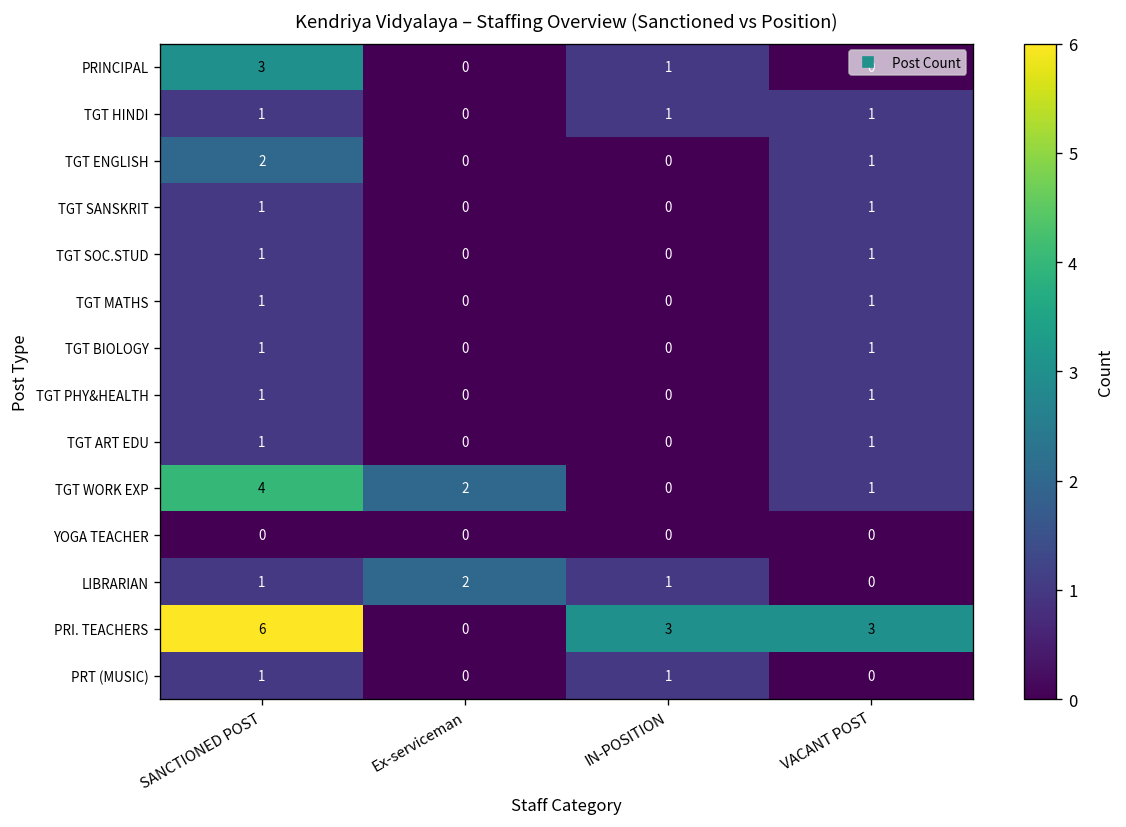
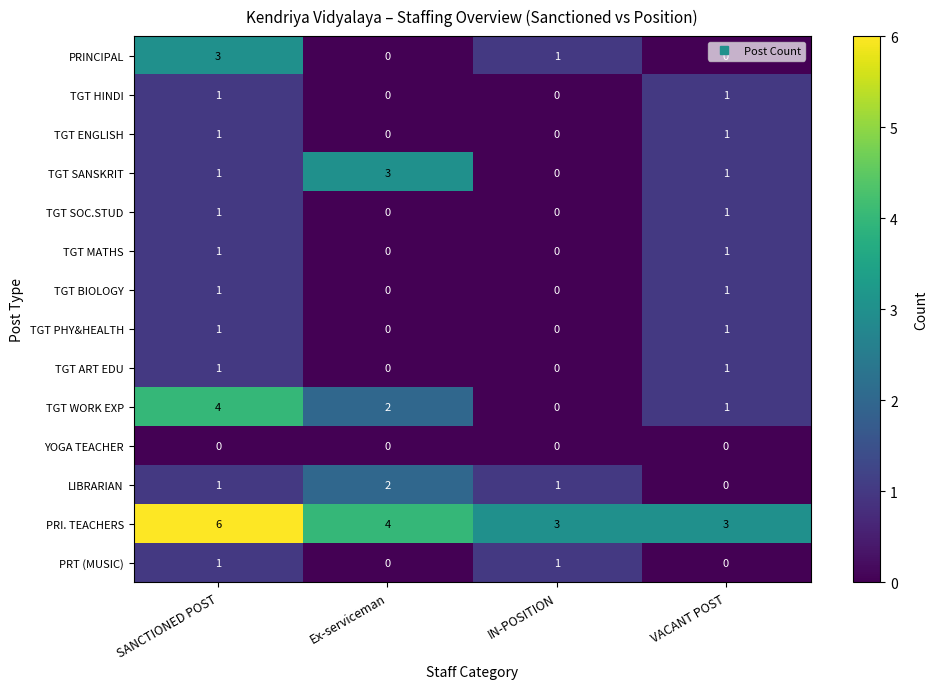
  {
    "PRINCIPAL": {
      "SANCTIONED POST": 3,
      "Ex-serviceman": 0,
      "IN-POSITION": 1
    },
    "TGT HINDI": {
      "SANCTIONED POST": 1,
      "Ex-serviceman": 0,
-     "IN-POSITION": 1,
+     "IN-POSITION": 0,
      "VACANT POST": 1
    },
    "TGT ENGLISH": {
-     "SANCTIONED POST": 2,
+     "SANCTIONED POST": 1,
      "Ex-serviceman": 0,
      "IN-POSITION": 0,
      "VACANT POST": 1
    },
    "TGT SANSKRIT": {
      "SANCTIONED POST": 1,
-     "Ex-serviceman": 0,
+     "Ex-serviceman": 3,
      "IN-POSITION": 0,
      "VACANT POST": 1
    },
    "TGT SOC.STUD": {
      "SANCTIONED POST": 1,
      "Ex-serviceman": 0,
      "IN-POSITION": 0,
      "VACANT POST": 1
    },
    "TGT MATHS": {
      "SANCTIONED POST": 1,
      "Ex-serviceman": 0,
      "IN-POSITION": 0,
      "VACANT POST": 1
    },
    "TGT BIOLOGY": {
      "SANCTIONED POST": 1,
      "Ex-serviceman": 0,
      "IN-POSITION": 0,
      "VACANT POST": 1
    },
    "TGT PHY&HEALTH": {
      "SANCTIONED POST": 1,
      "Ex-serviceman": 0,
      "IN-POSITION": 0,
      "VACANT POST": 1
    },
    "TGT ART EDU": {
      "SANCTIONED POST": 1,
      "Ex-serviceman": 0,
      "IN-POSITION": 0,
      "VACANT POST": 1
    },
    "TGT WORK EXP": {
      "SANCTIONED POST": 4,
      "Ex-serviceman": 2,
      "IN-POSITION": 0,
      "VACANT POST": 1
    },
    "YOGA TEACHER": {
      "SANCTIONED POST": 0,
      "Ex-serviceman": 0,
      "IN-POSITION": 0,
      "VACANT POST": 0
    },
    "LIBRARIAN": {
      "SANCTIONED POST": 1,
      "Ex-serviceman": 2,
      "IN-POSITION": 1,
      "VACANT POST": 0
    },
    "PRI. TEACHERS": {
      "SANCTIONED POST": 6,
-     "Ex-serviceman": 0,
+     "Ex-serviceman": 4,
      "IN-POSITION": 3,
      "VACANT POST": 3
    },
    "PRT (MUSIC)": {
      "SANCTIONED POST": 1,
      "Ex-serviceman": 0,
      "IN-POSITION": 1,
      "VACANT POST": 0
    }
  }
